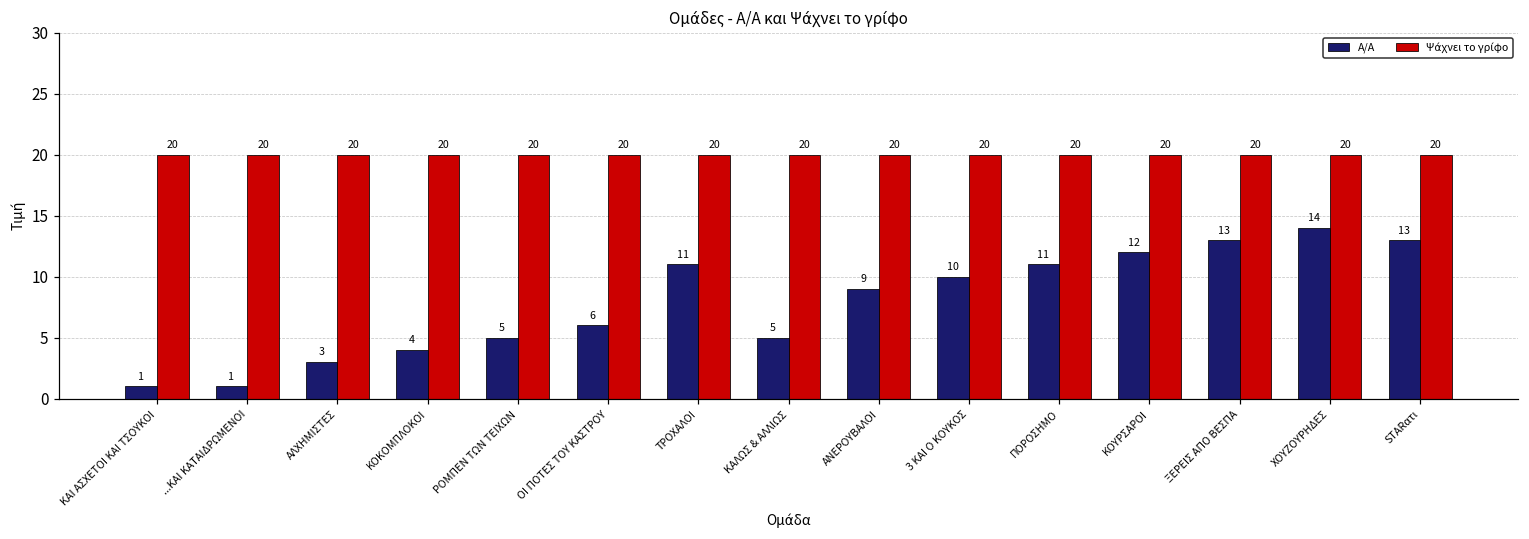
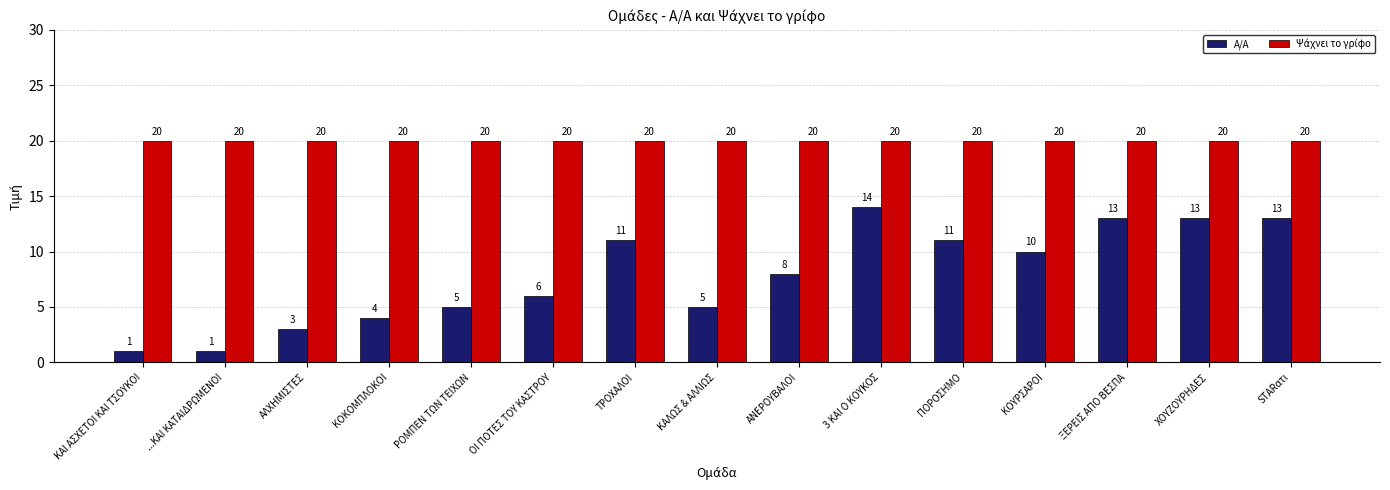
  {
    "Α/Α": {
      "ΚΑΙ ΑΣΧΕΤΟΙ ΚΑΙ ΤΣΟΥΚΟΙ": 1,
      "...ΚΑΙ ΚΑΤΑΙΔΡΩΜΕΝΟΙ": 1,
      "ΑΛΧΗΜΙΣΤΕΣ": 3,
      "ΚΟΚΟΜΠΛΟΚΟΙ": 4,
      "ΡΟΜΠΕΝ ΤΩΝ ΤΕΙΧΩΝ": 5,
      "ΟΙ ΠΟΤΕΣ ΤΟΥ ΚΑΣΤΡΟΥ": 6,
      "ΤΡΟΧΑΛΟΙ": 11,
      "ΚΑΛΩΣ & ΑΛΛΙΩΣ": 5,
-     "ΑΝΕΡΟΥΒΑΛΟΙ": 9,
-     "3 ΚΑΙ Ο ΚΟΥΚΟΣ": 10,
+     "ΑΝΕΡΟΥΒΑΛΟΙ": 8,
+     "3 ΚΑΙ Ο ΚΟΥΚΟΣ": 14,
      "ΠΟΡΟΣΗΜΟ": 11,
-     "ΚΟΥΡΣΑΡΟΙ": 12,
+     "ΚΟΥΡΣΑΡΟΙ": 10,
      "ΞΕΡΕΙΣ ΑΠΟ ΒΕΣΠΑ": 13,
-     "ΧΟΥΖΟΥΡΗΔΕΣ": 14,
+     "ΧΟΥΖΟΥΡΗΔΕΣ": 13,
      "STARατι": 13
    },
    "Ψάχνει το γρίφο": {
      "ΚΑΙ ΑΣΧΕΤΟΙ ΚΑΙ ΤΣΟΥΚΟΙ": 20,
      "...ΚΑΙ ΚΑΤΑΙΔΡΩΜΕΝΟΙ": 20,
      "ΑΛΧΗΜΙΣΤΕΣ": 20,
      "ΚΟΚΟΜΠΛΟΚΟΙ": 20,
      "ΡΟΜΠΕΝ ΤΩΝ ΤΕΙΧΩΝ": 20,
      "ΟΙ ΠΟΤΕΣ ΤΟΥ ΚΑΣΤΡΟΥ": 20,
      "ΤΡΟΧΑΛΟΙ": 20,
      "ΚΑΛΩΣ & ΑΛΛΙΩΣ": 20,
      "ΑΝΕΡΟΥΒΑΛΟΙ": 20,
      "3 ΚΑΙ Ο ΚΟΥΚΟΣ": 20,
      "ΠΟΡΟΣΗΜΟ": 20,
      "ΚΟΥΡΣΑΡΟΙ": 20,
      "ΞΕΡΕΙΣ ΑΠΟ ΒΕΣΠΑ": 20,
      "ΧΟΥΖΟΥΡΗΔΕΣ": 20,
      "STARατι": 20
    }
  }
